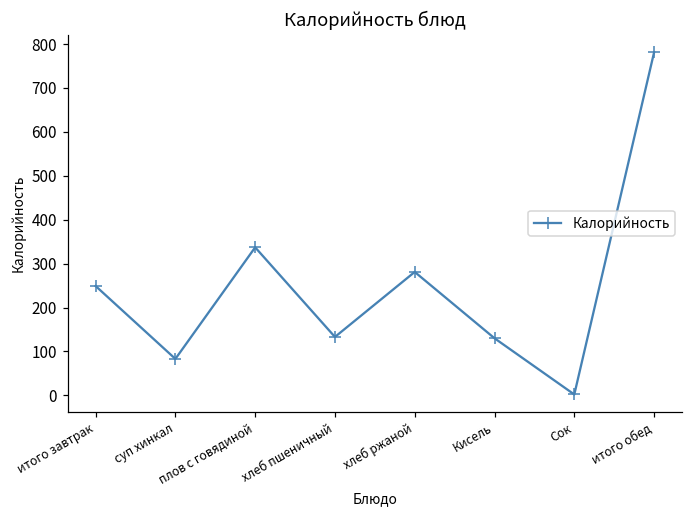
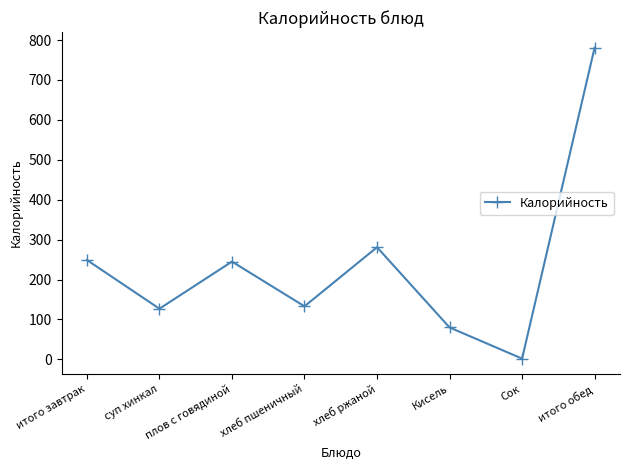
  {
    "итого завтрак": 250,
-   "суп хинкал": 80,
-   "плов с говядиной": 340,
+   "суп хинкал": 130,
+   "плов с говядиной": 250,
    "хлеб пшеничный": 130,
    "хлеб ржаной": 280,
-   "Кисель": 130,
+   "Кисель": 80,
    "Сок": 0,
    "итого обед": 780
  }
